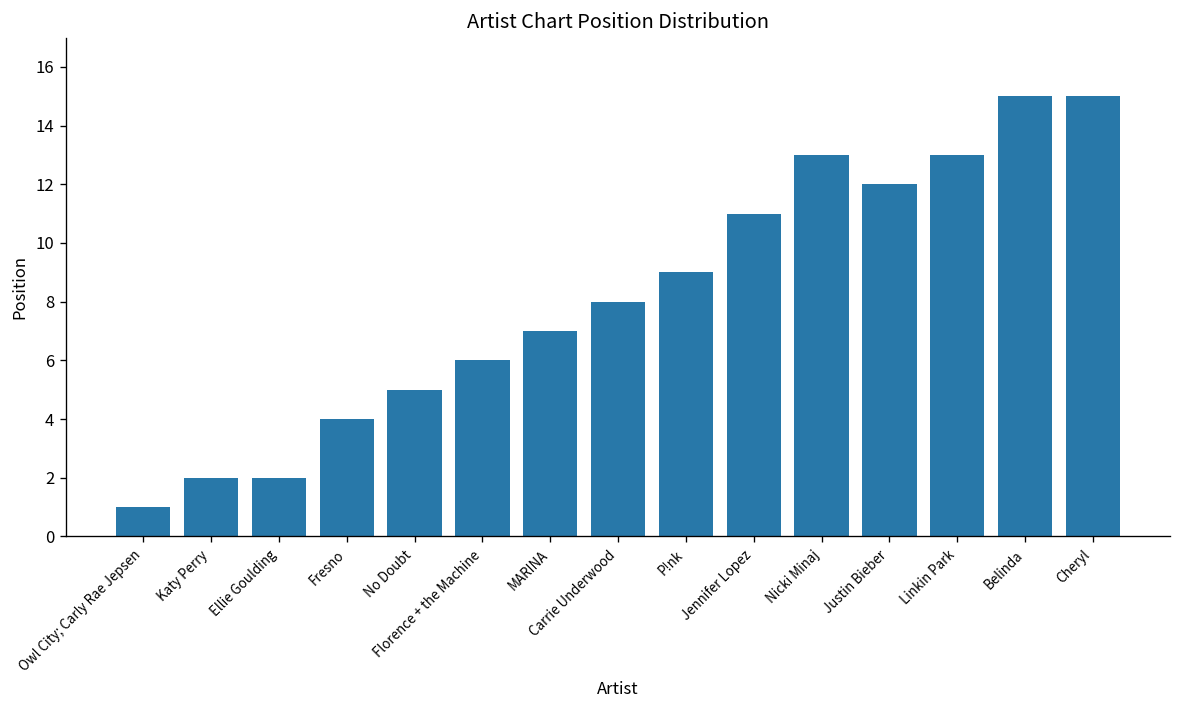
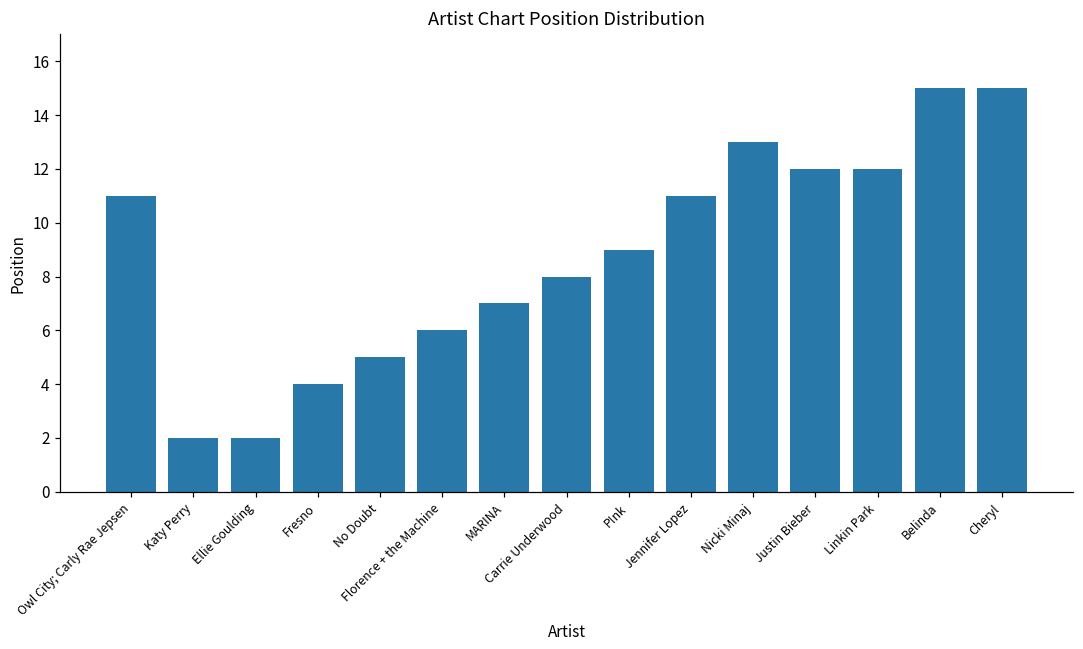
  {
-   "Owl City; Carly Rae Jepsen": 1,
+   "Owl City; Carly Rae Jepsen": 11,
    "Katy Perry": 2,
    "Ellie Goulding": 2,
    "Fresno": 4,
    "No Doubt": 5,
    "Florence + the Machine": 6,
    "MARINA": 7,
    "Carrie Underwood": 8,
    "P!nk": 9,
    "Jennifer Lopez": 11,
    "Nicki Minaj": 13,
    "Justin Bieber": 12,
-   "Linkin Park": 13,
+   "Linkin Park": 12,
    "Belinda": 15,
    "Cheryl": 15
  }
